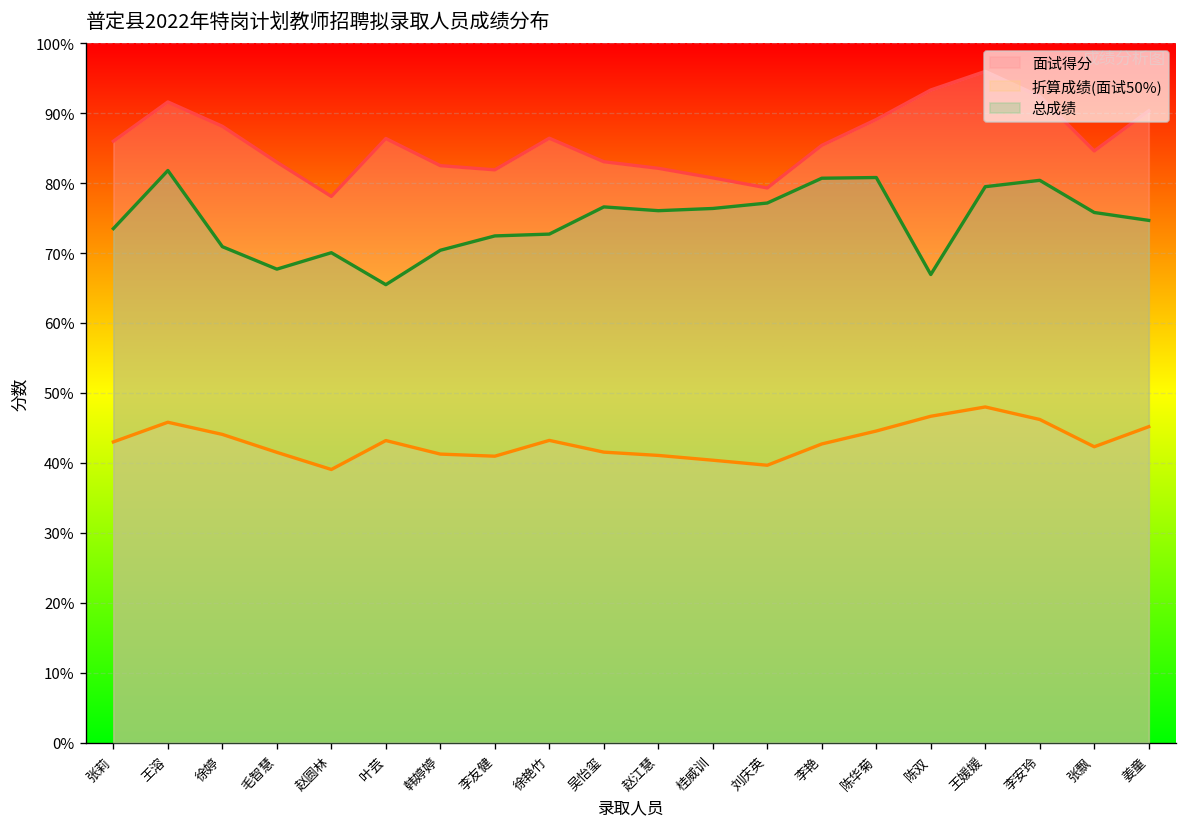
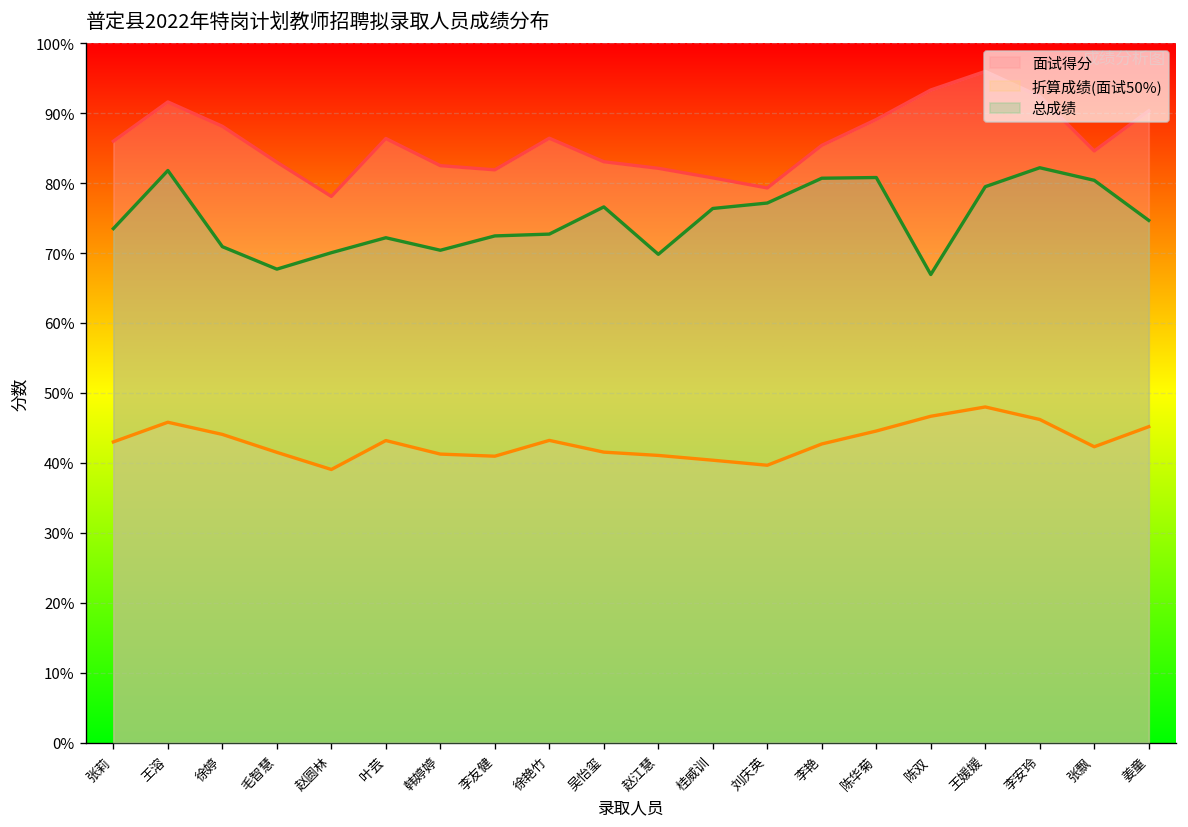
  {
    "总成绩": {
      "张莉": "73%",
      "王溶": "82%",
      "徐婷": "71%",
      "毛智慧": "68%",
      "赵圆林": "70%",
-     "叶芸": "65%",
+     "叶芸": "72%",
      "韩婷婷": "70%",
      "李友健": "72%",
      "徐艳竹": "73%",
      "吴怡玺": "77%",
-     "赵江慧": "76%",
+     "赵江慧": "70%",
      "桂威训": "76%",
      "刘庆英": "77%",
      "李艳": "81%",
      "陈华菊": "81%",
      "陈双": "67%",
      "王媛媛": "79%",
-     "李安玲": "80%",
-     "张飘": "76%",
+     "李安玲": "82%",
+     "张飘": "80%",
      "姜童": "75%"
    }
  }
